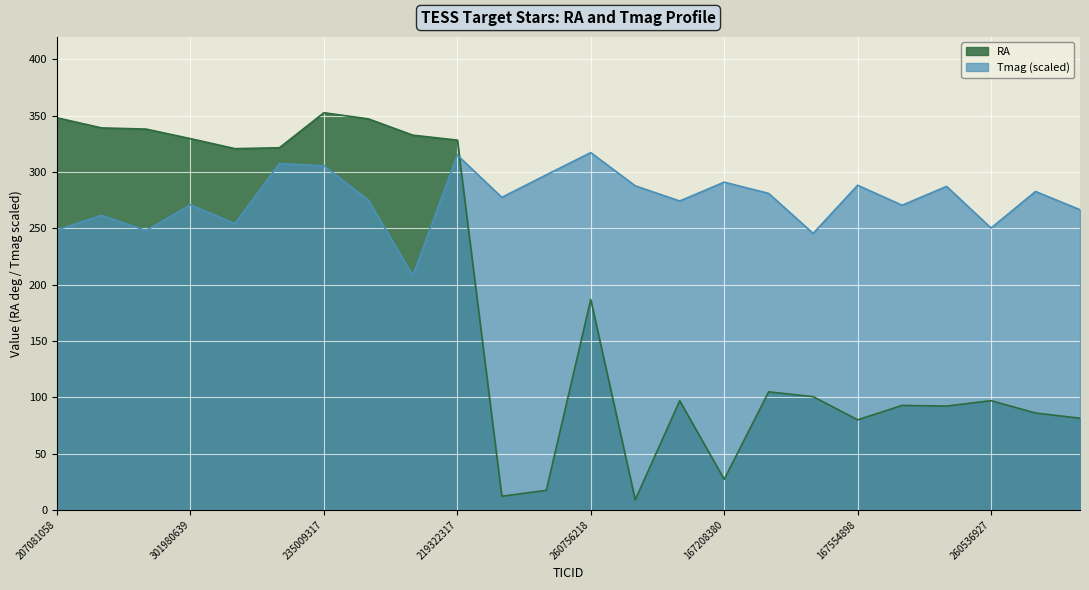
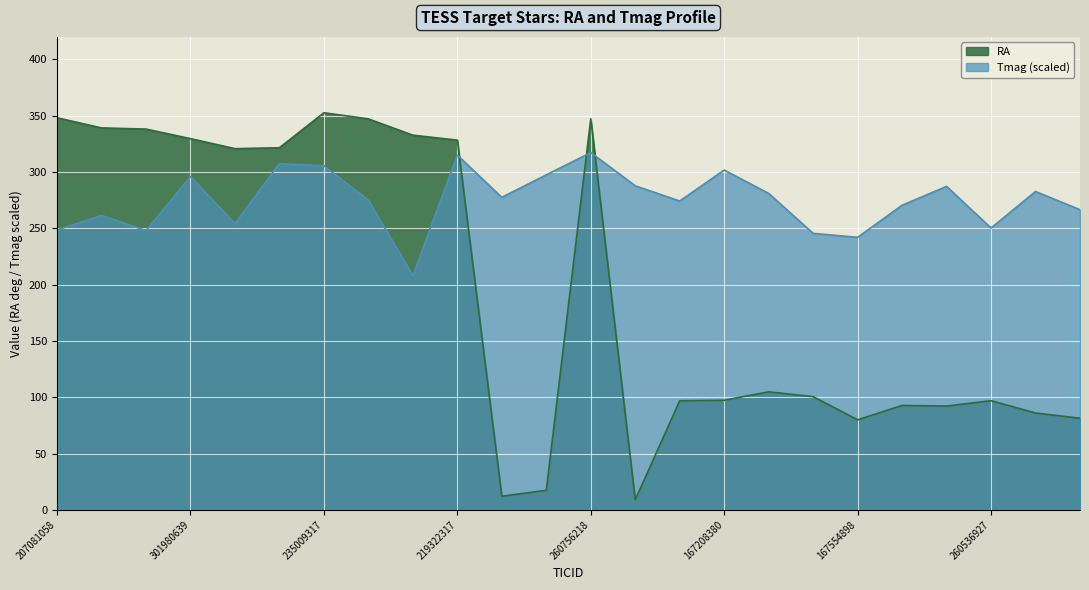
  {
    "RA": {
      "207081058": 348,
      "301980639": 330,
      "235009317": 353,
      "219322317": 328,
-     "260756218": 187,
-     "167208380": 27,
+     "260756218": 347,
+     "167208380": 97,
      "167554898": 80,
      "260536927": 97
    },
    "Tmag (scaled)": {
      "207081058": 249,
-     "301980639": 271,
+     "301980639": 296,
      "235009317": 306,
      "219322317": 315,
      "260756218": 317,
-     "167208380": 291,
-     "167554898": 288,
+     "167208380": 302,
+     "167554898": 242,
      "260536927": 250
    }
  }
